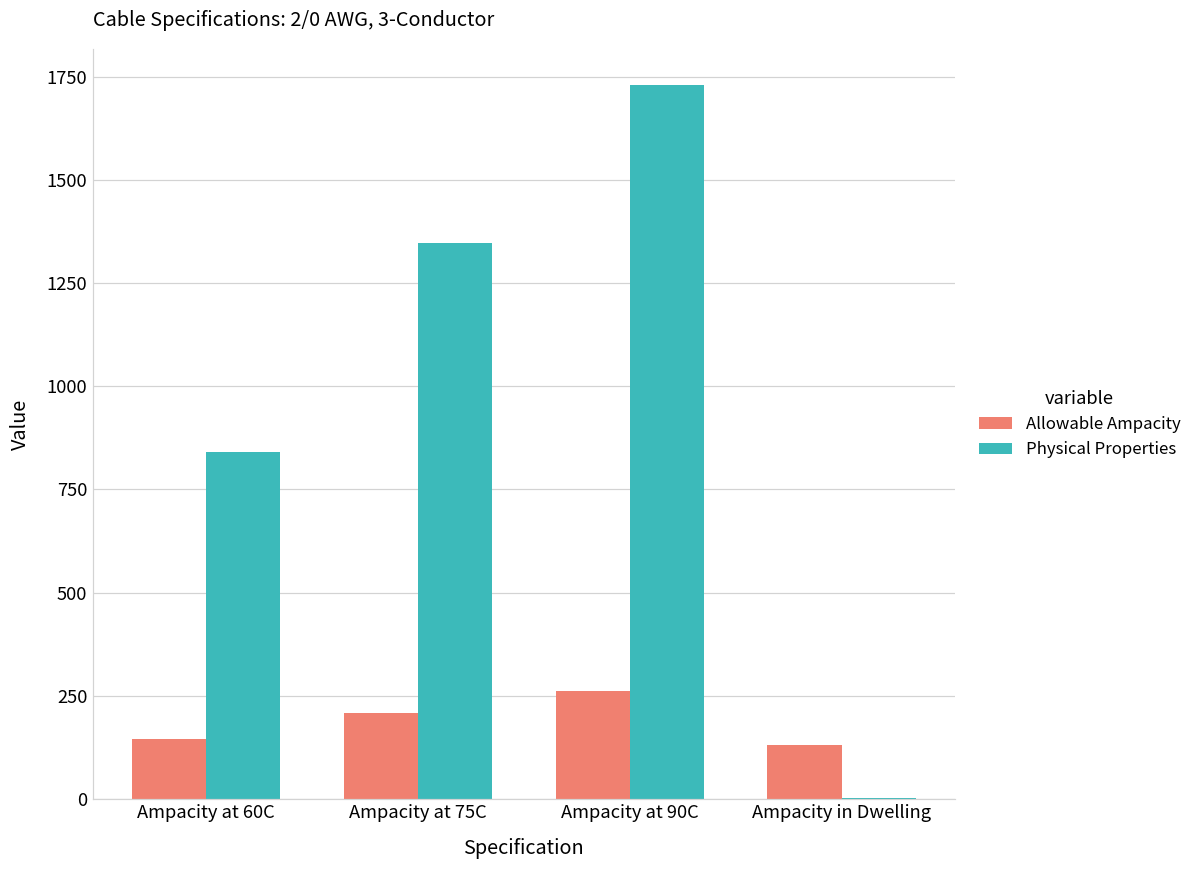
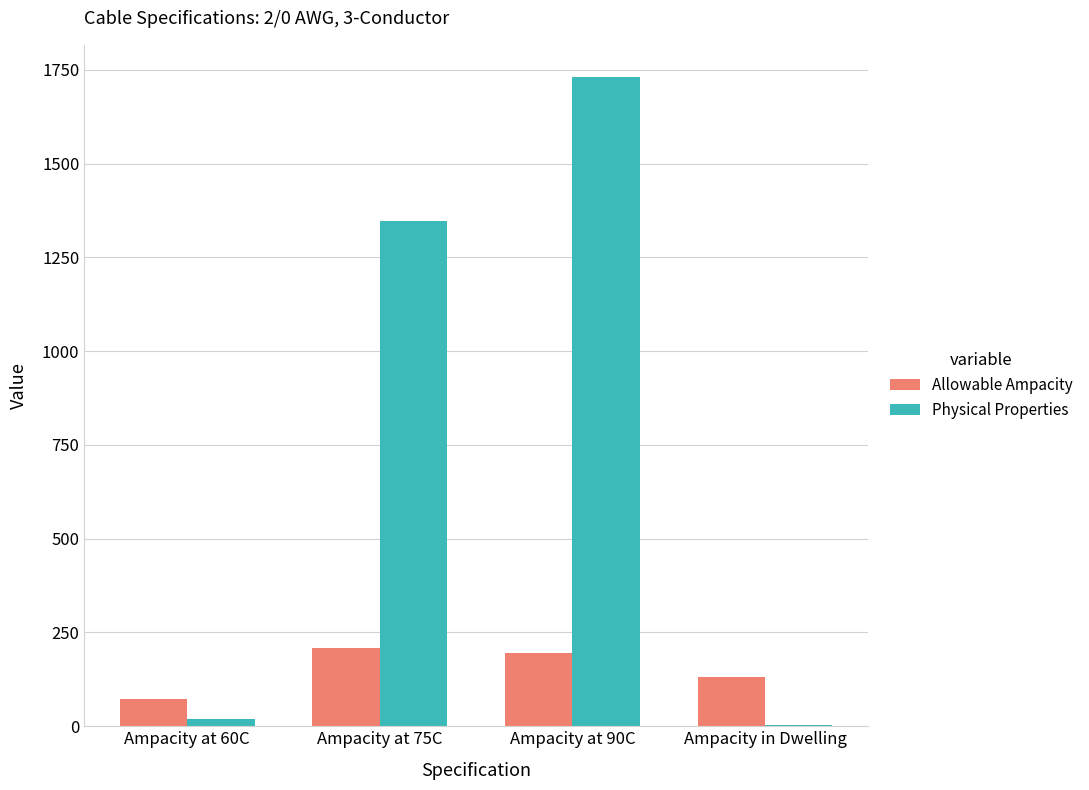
  {
    "Allowable Ampacity": {
-     "Ampacity at 60C": 150,
+     "Ampacity at 60C": 70,
      "Ampacity at 75C": 210,
-     "Ampacity at 90C": 260,
+     "Ampacity at 90C": 200,
      "Ampacity in Dwelling": 130
    },
    "Physical Properties": {
-     "Ampacity at 60C": 840,
+     "Ampacity at 60C": 20,
      "Ampacity at 75C": 1350,
      "Ampacity at 90C": 1730
    }
  }
